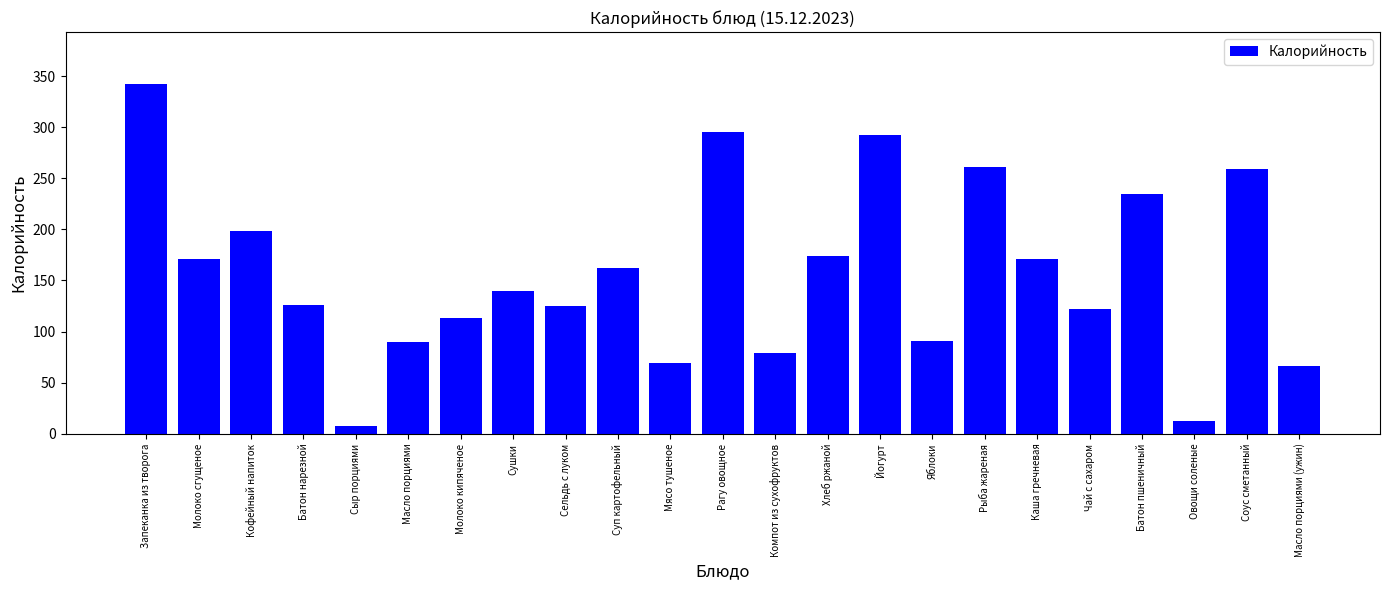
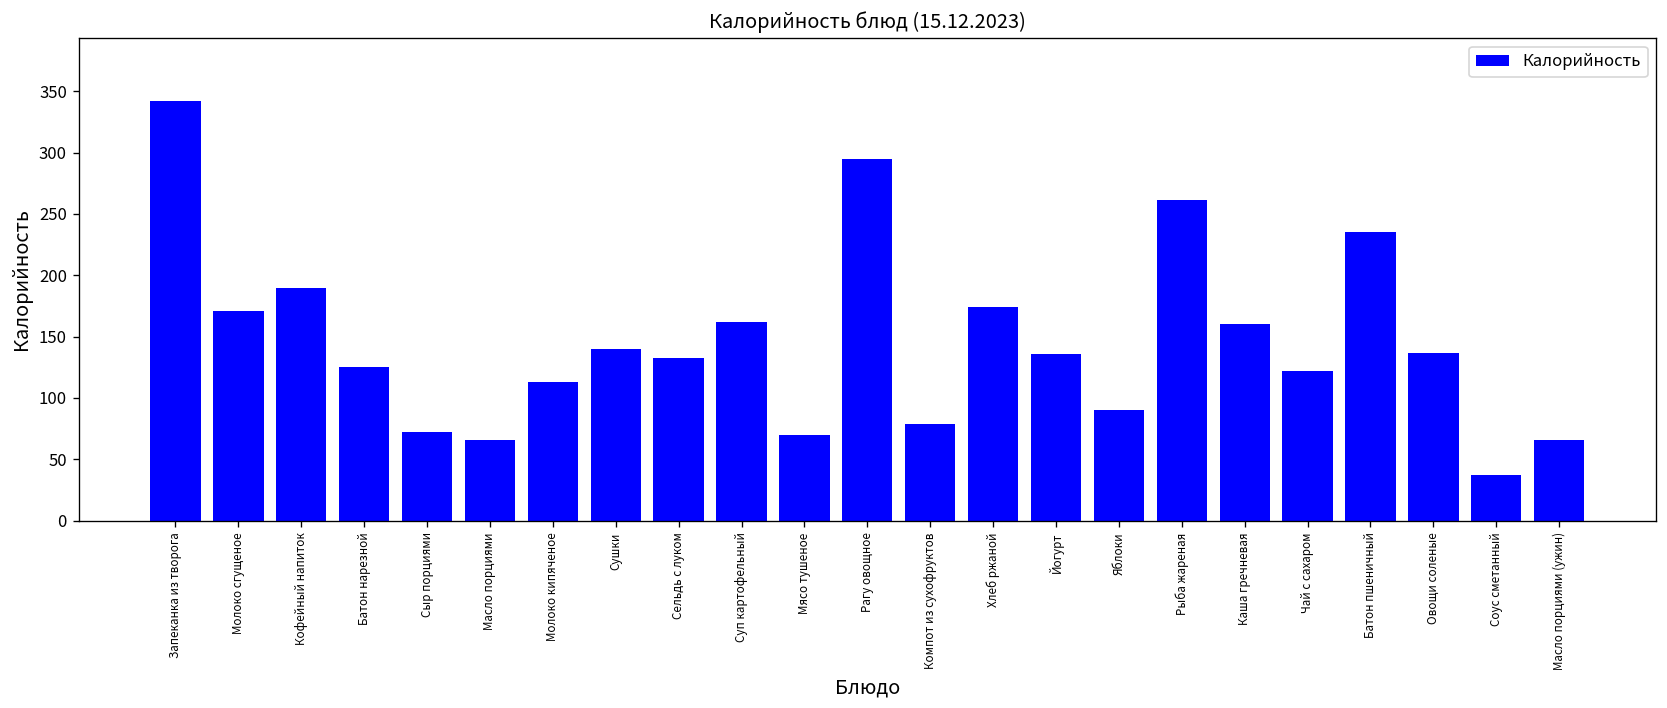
  {
    "Запеканка из творога": 342,
    "Молоко сгущеное": 171,
-   "Кофейный напиток": 198,
+   "Кофейный напиток": 190,
    "Батон нарезной": 126,
-   "Сыр порциями": 8,
-   "Масло порциями": 90,
+   "Сыр порциями": 72,
+   "Масло порциями": 66,
    "Молоко кипяченое": 113,
    "Сушки": 140,
-   "Сельдь с луком": 125,
+   "Сельдь с луком": 133,
    "Суп картофельный": 162,
    "Мясо тушеное": 70,
    "Рагу овощное": 295,
    "Компот из сухофруктов": 79,
    "Хлеб ржаной": 174,
-   "Йогурт": 292,
+   "Йогурт": 136,
    "Яблоки": 91,
    "Рыба жареная": 261,
-   "Каша гречневая": 171,
+   "Каша гречневая": 160,
    "Чай с сахаром": 122,
    "Батон пшеничный": 235,
-   "Овощи соленые": 13,
-   "Соус сметанный": 259,
+   "Овощи соленые": 137,
+   "Соус сметанный": 37,
    "Масло порциями (ужин)": 66
  }
